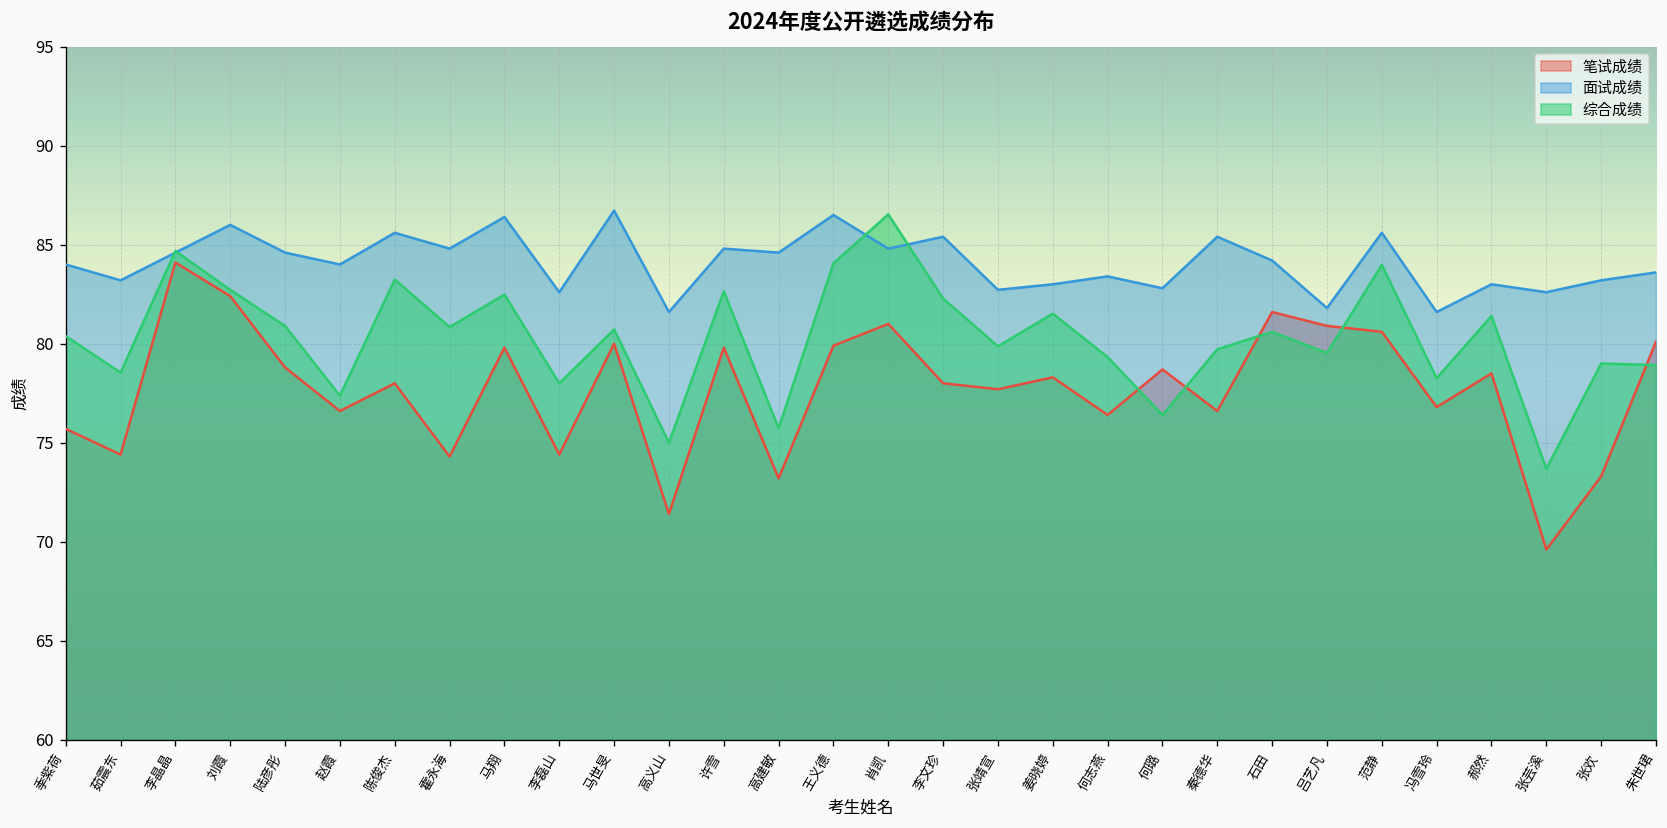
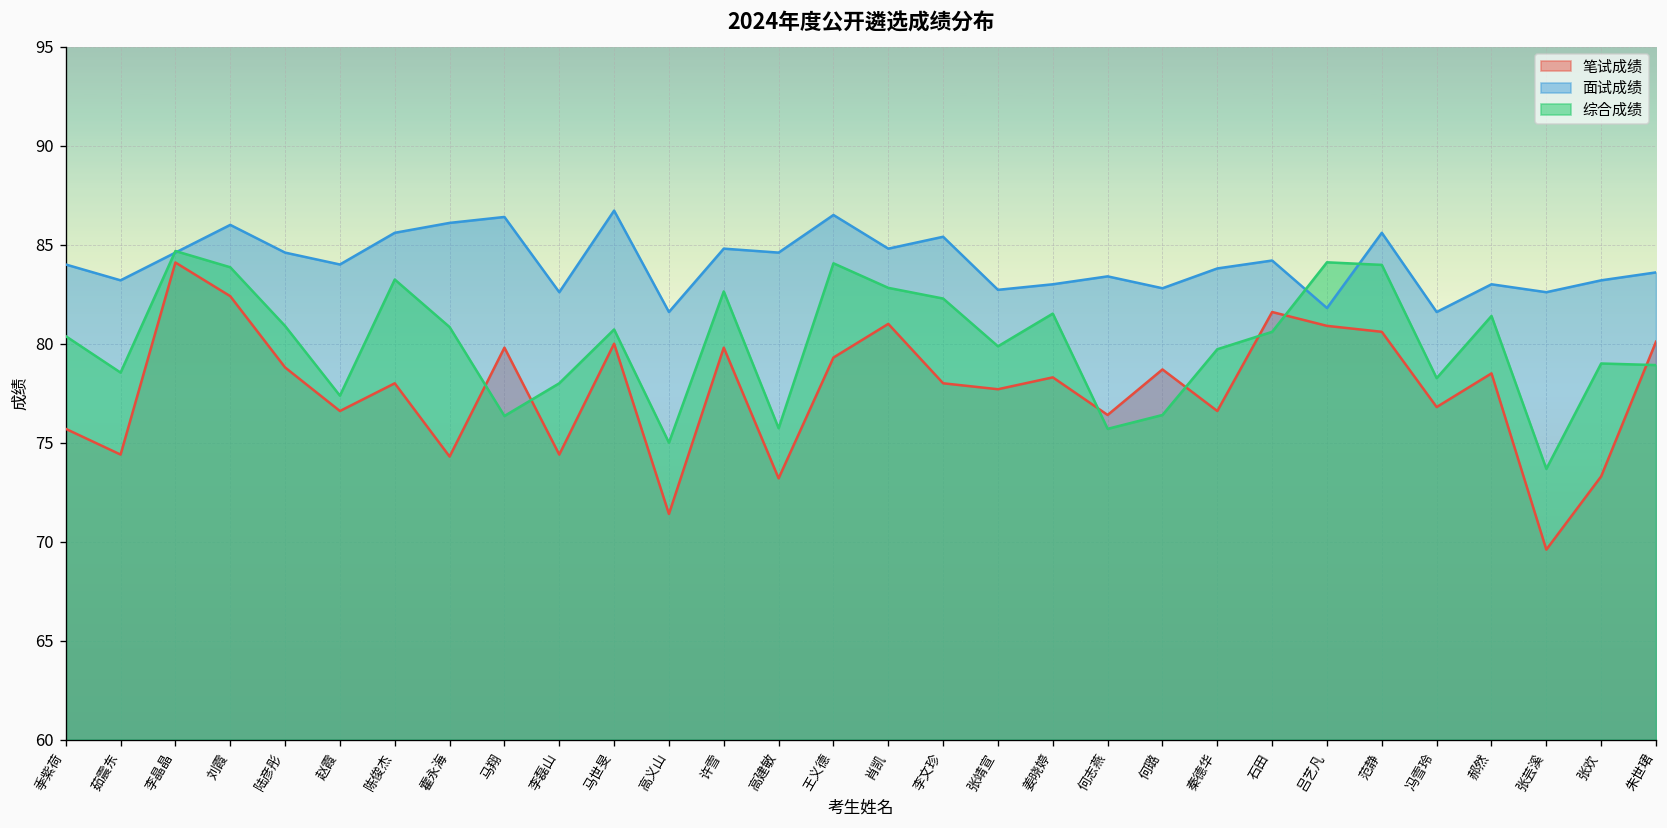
  {
    "笔试成绩": {
      "季紫荷": 75.7,
      "茹震东": 74.4,
      "李晶晶": 84.1,
      "刘霞": 82.4,
      "陆彦彤": 78.8,
      "赵霞": 76.6,
      "陈俊杰": 78.0,
      "霍永海": 74.3,
      "马翔": 79.8,
      "李磊山": 74.4,
      "马世旻": 80.0,
      "高义山": 71.4,
      "许雪": 79.8,
      "高建敏": 73.2,
-     "王义德": 79.9,
+     "王义德": 79.3,
      "肖凯": 81.0,
      "李文珍": 78.0,
      "张靖宣": 77.7,
      "姜晓婷": 78.3,
      "何志燕": 76.4,
      "何璐": 78.7,
      "秦德华": 76.6,
      "石田": 81.6,
      "吕艺凡": 80.9,
      "范静": 80.6,
      "冯雪玲": 76.8,
      "郝然": 78.5,
      "张芸溪": 69.6,
      "张欢": 73.3,
      "朱世珺": 80.1
    },
    "面试成绩": {
      "季紫荷": 84.0,
      "茹震东": 83.2,
      "刘霞": 86.0,
      "陆彦彤": 84.6,
      "赵霞": 84.0,
      "陈俊杰": 85.6,
-     "霍永海": 84.8,
+     "霍永海": 86.1,
      "马翔": 86.4,
      "李磊山": 82.6,
      "马世旻": 86.7,
      "高义山": 81.6,
      "许雪": 84.8,
      "高建敏": 84.6,
      "王义德": 86.5,
      "肖凯": 84.8,
      "李文珍": 85.4,
      "张靖宣": 82.7,
      "姜晓婷": 83.0,
      "何志燕": 83.4,
      "何璐": 82.8,
-     "秦德华": 85.4,
+     "秦德华": 83.8,
      "石田": 84.2,
      "吕艺凡": 81.8,
      "范静": 85.6,
      "冯雪玲": 81.6,
      "郝然": 83.0,
      "张芸溪": 82.6,
      "张欢": 83.2,
      "朱世珺": 83.6
    },
    "综合成绩": {
      "季紫荷": 80.4,
      "茹震东": 78.5,
-     "刘霞": 82.7,
+     "刘霞": 83.9,
      "陆彦彤": 80.9,
      "赵霞": 77.4,
      "陈俊杰": 83.2,
      "霍永海": 80.8,
-     "马翔": 82.5,
+     "马翔": 76.4,
      "李磊山": 78.0,
      "马世旻": 80.7,
      "高义山": 75.0,
      "许雪": 82.6,
      "高建敏": 75.7,
      "王义德": 84.1,
-     "肖凯": 86.5,
+     "肖凯": 82.8,
      "李文珍": 82.3,
      "张靖宣": 79.9,
      "姜晓婷": 81.5,
-     "何志燕": 79.3,
+     "何志燕": 75.7,
      "何璐": 76.4,
      "秦德华": 79.7,
      "石田": 80.6,
-     "吕艺凡": 79.5,
+     "吕艺凡": 84.1,
      "范静": 84.0,
      "冯雪玲": 78.3,
      "郝然": 81.4,
      "张芸溪": 73.7,
      "张欢": 79.0,
      "朱世珺": 78.9
    }
  }
